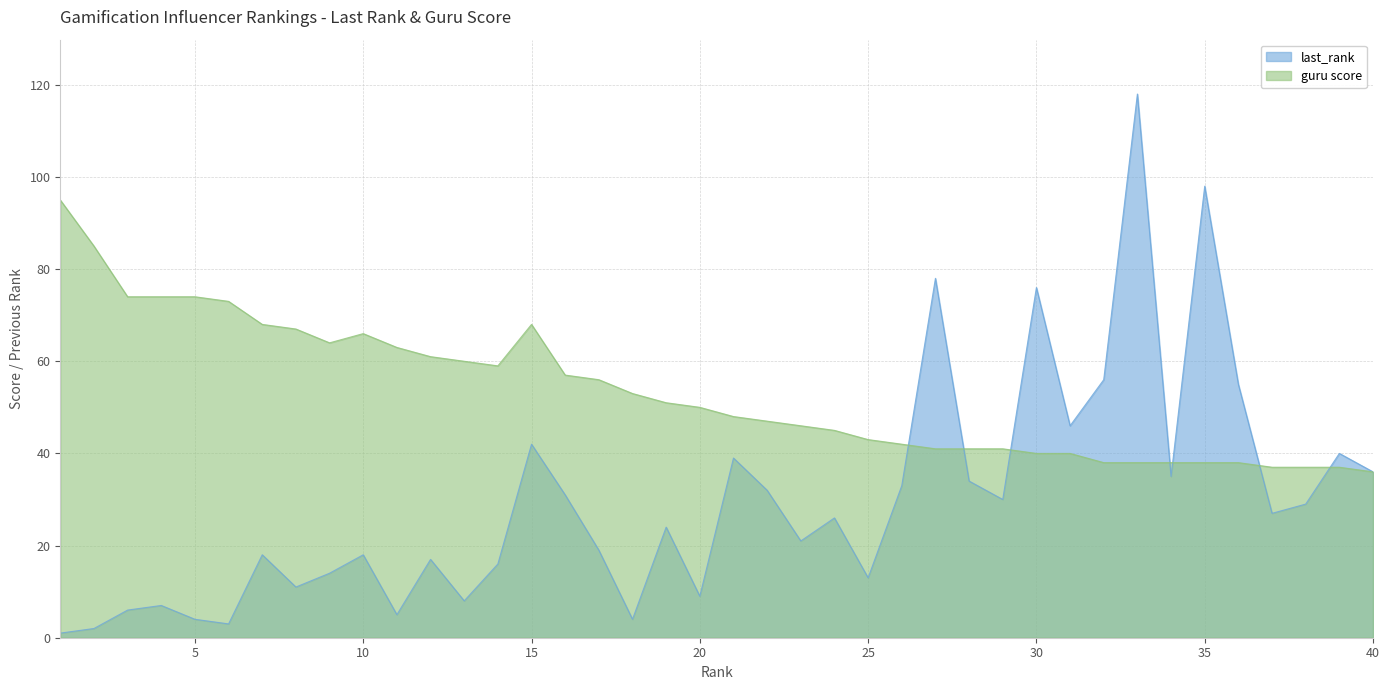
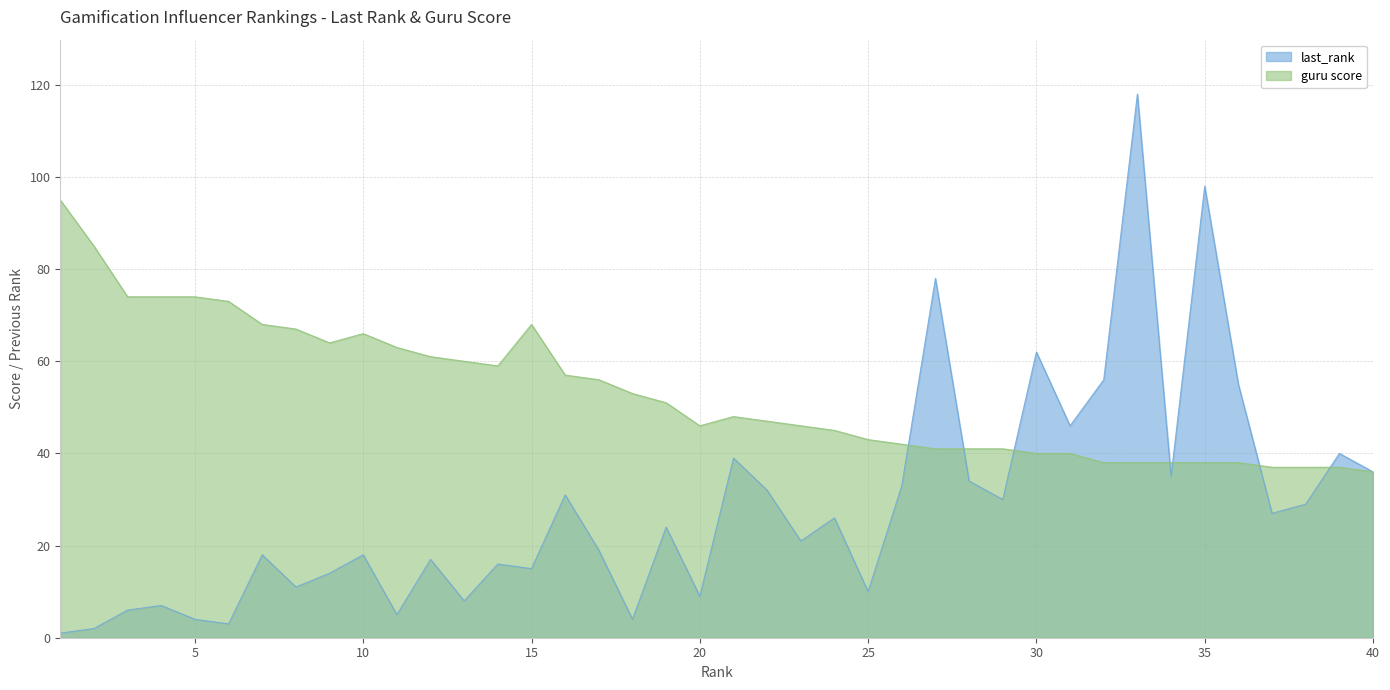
  {
    "last_rank": {
      "5": 4,
      "10": 18,
-     "15": 42,
+     "15": 15,
      "20": 9,
-     "25": 13,
-     "30": 76,
+     "25": 10,
+     "30": 62,
      "35": 98
    },
    "guru score": {
      "5": 74,
      "10": 66,
      "15": 68,
-     "20": 50,
+     "20": 46,
      "25": 43,
      "30": 40,
      "35": 38
    }
  }
